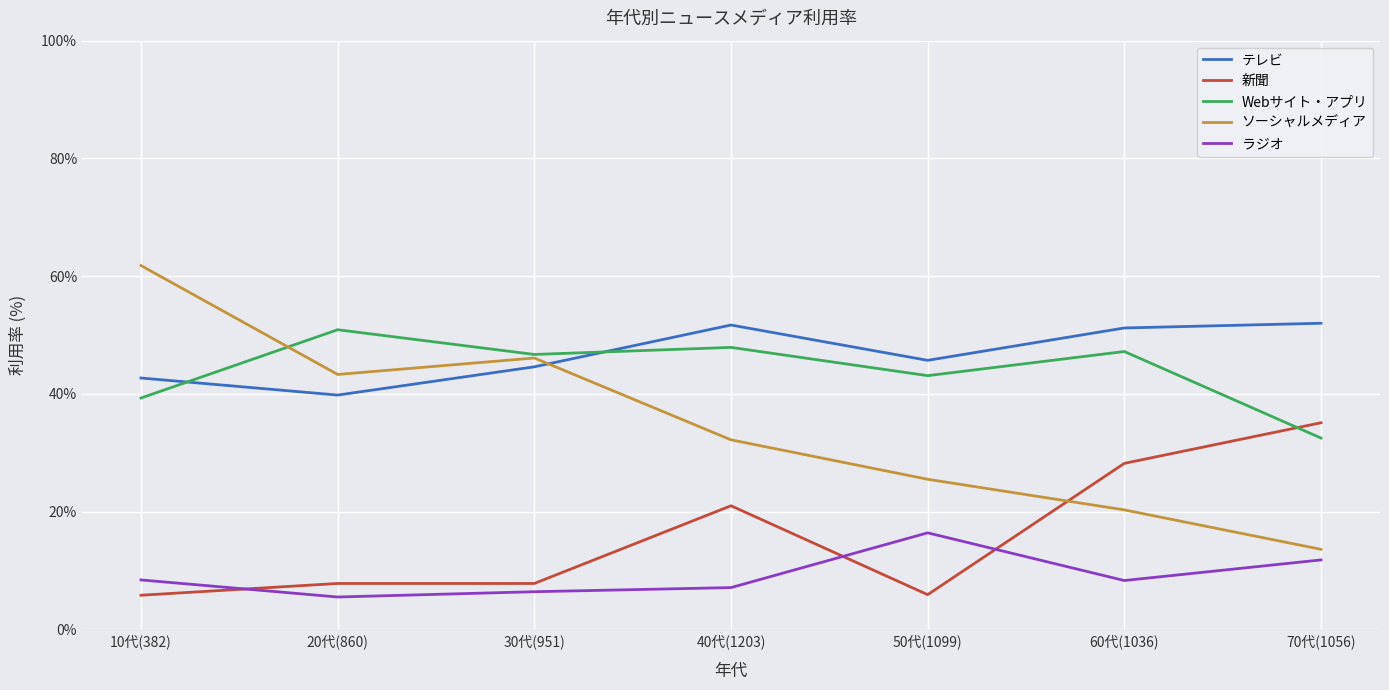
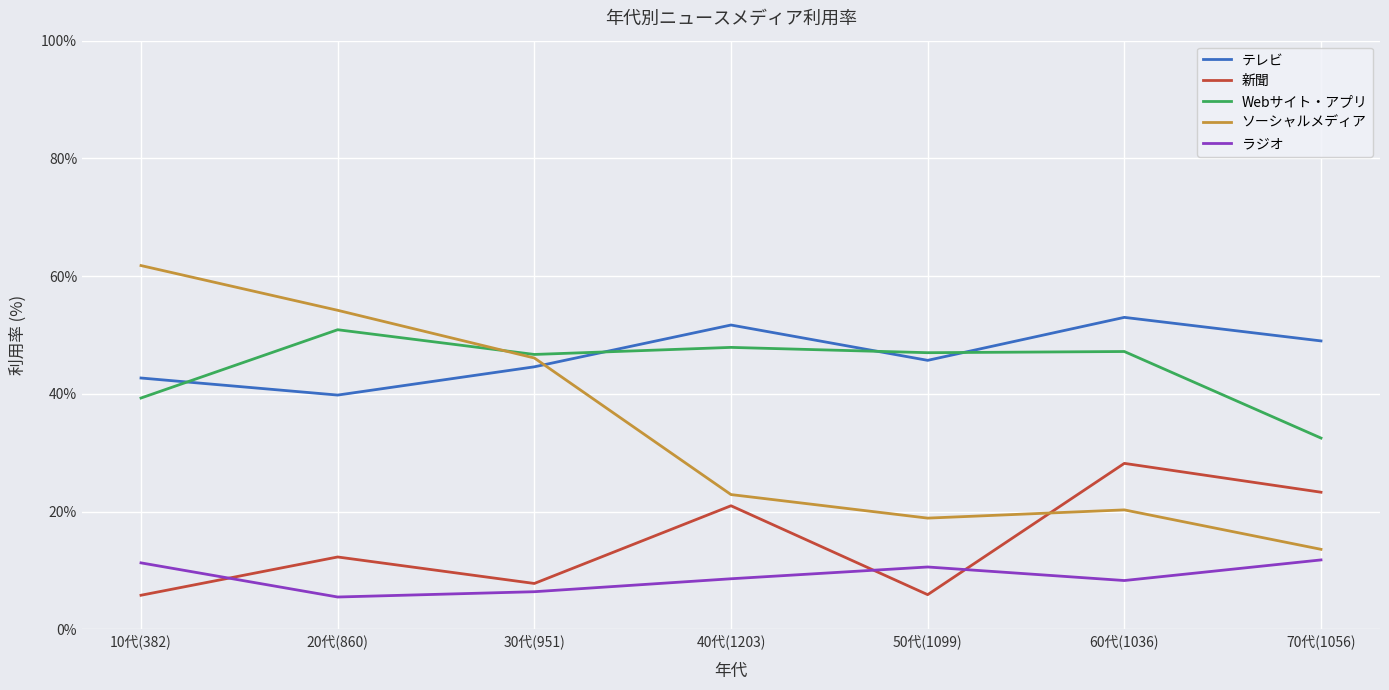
  {
    "テレビ": {
      "10代(382)": "43%",
      "20代(860)": "40%",
      "30代(951)": "45%",
      "40代(1203)": "52%",
      "50代(1099)": "46%",
-     "60代(1036)": "51%",
-     "70代(1056)": "52%"
+     "60代(1036)": "53%",
+     "70代(1056)": "49%"
    },
    "新聞": {
      "10代(382)": "6%",
-     "20代(860)": "8%",
+     "20代(860)": "12%",
      "30代(951)": "8%",
      "40代(1203)": "21%",
      "50代(1099)": "6%",
      "60代(1036)": "28%",
-     "70代(1056)": "35%"
+     "70代(1056)": "23%"
    },
    "Webサイト・アプリ": {
      "10代(382)": "39%",
      "20代(860)": "51%",
      "30代(951)": "47%",
      "40代(1203)": "48%",
-     "50代(1099)": "43%",
+     "50代(1099)": "47%",
      "60代(1036)": "47%",
      "70代(1056)": "33%"
    },
    "ソーシャルメディア": {
      "10代(382)": "62%",
-     "20代(860)": "43%",
+     "20代(860)": "54%",
      "30代(951)": "46%",
-     "40代(1203)": "32%",
-     "50代(1099)": "26%",
+     "40代(1203)": "23%",
+     "50代(1099)": "19%",
      "60代(1036)": "20%",
      "70代(1056)": "14%"
    },
    "ラジオ": {
-     "10代(382)": "8%",
+     "10代(382)": "11%",
      "20代(860)": "6%",
      "30代(951)": "6%",
-     "40代(1203)": "7%",
-     "50代(1099)": "16%",
+     "40代(1203)": "9%",
+     "50代(1099)": "11%",
      "60代(1036)": "8%",
      "70代(1056)": "12%"
    }
  }
